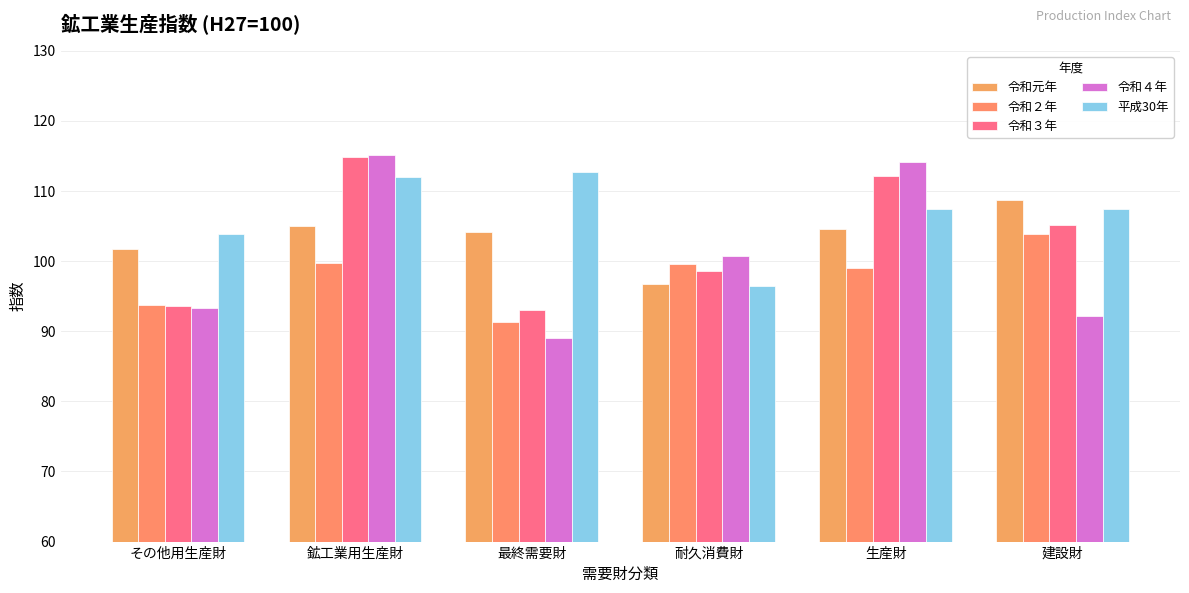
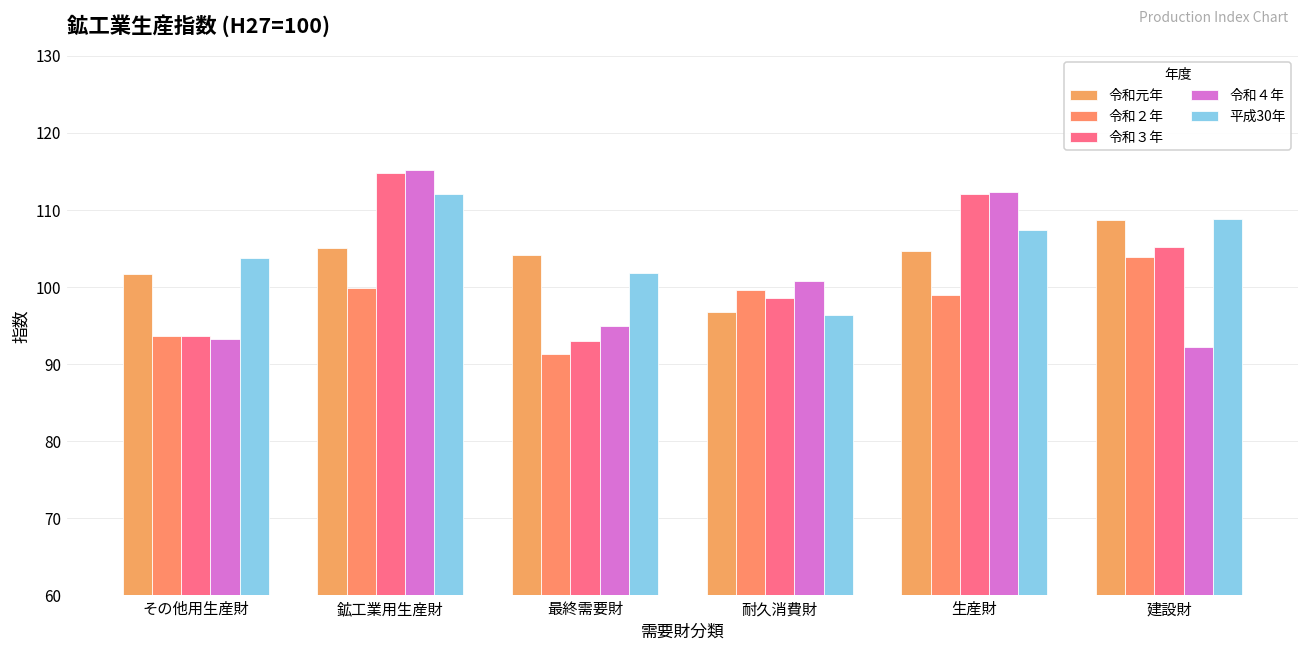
  {
    "令和４年": {
      "その他用生産財": 93,
      "鉱工業用生産財": 115,
-     "最終需要財": 89,
+     "最終需要財": 95,
      "耐久消費財": 101,
-     "生産財": 114,
+     "生産財": 112,
      "建設財": 92
    },
    "平成30年": {
      "その他用生産財": 104,
      "鉱工業用生産財": 112,
-     "最終需要財": 113,
+     "最終需要財": 102,
      "耐久消費財": 96,
      "生産財": 107,
-     "建設財": 107
+     "建設財": 109
    }
  }
